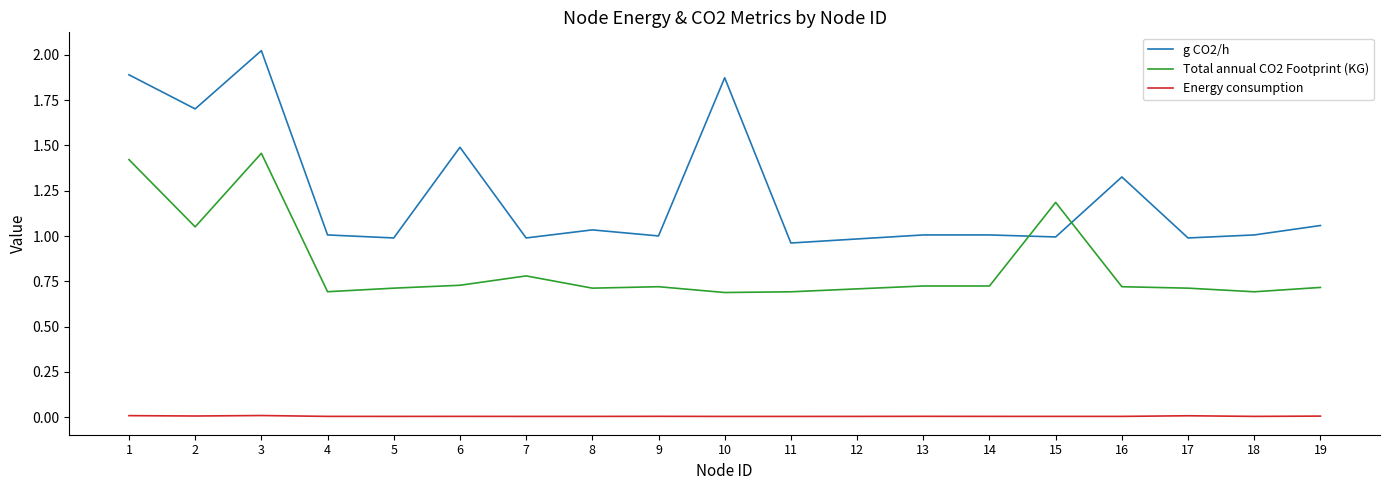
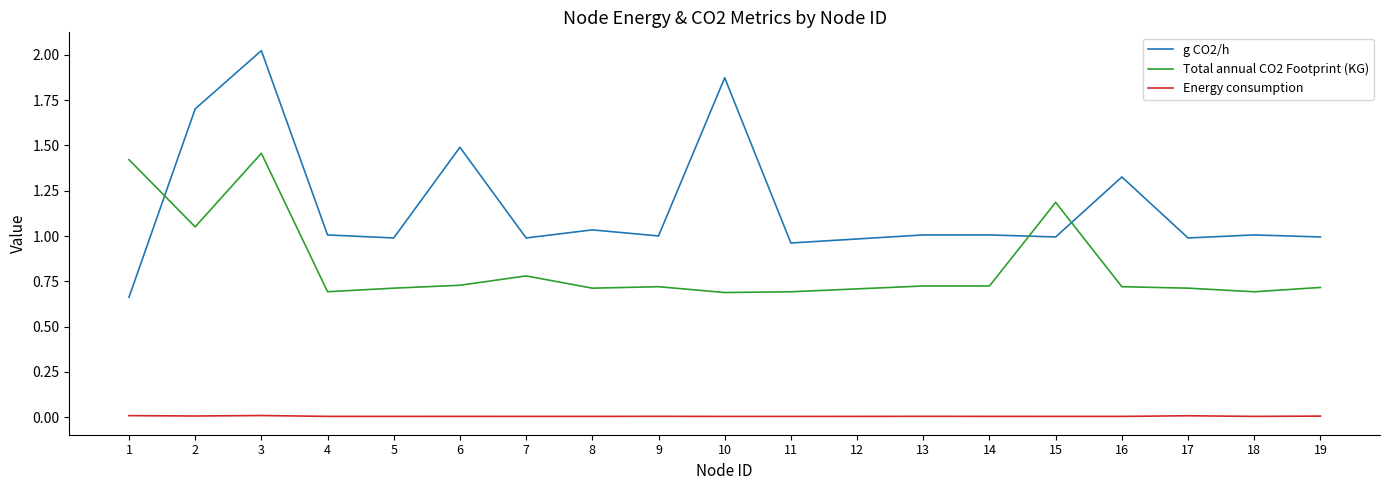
  {
    "g CO2/h": {
-     "1": 1.89,
+     "1": 0.66,
      "2": 1.70,
      "3": 2.02,
      "4": 1.01,
      "5": 0.99,
      "6": 1.49,
      "7": 0.99,
      "8": 1.03,
      "9": 1.00,
      "10": 1.87,
      "11": 0.96,
      "12": 0.98,
      "13": 1.01,
      "14": 1.01,
      "15": 0.99,
      "16": 1.33,
      "17": 0.99,
      "18": 1.01,
-     "19": 1.06
+     "19": 0.99
    },
    "Total annual CO2 Footprint (KG)": {
      "1": 1.42,
      "2": 1.05,
      "3": 1.46,
      "4": 0.69,
      "5": 0.71,
      "6": 0.73,
      "7": 0.78,
      "8": 0.71,
      "9": 0.72,
      "10": 0.69,
      "11": 0.69,
      "12": 0.71,
      "13": 0.72,
      "14": 0.72,
      "15": 1.19,
      "16": 0.72,
      "17": 0.71,
      "18": 0.69,
      "19": 0.72
    },
    "Energy consumption": {
      "1": 0.01,
      "2": 0.01,
      "3": 0.01,
      "4": 0.00,
      "5": 0.00,
      "6": 0.00,
      "7": 0.00,
      "8": 0.00,
      "9": 0.01,
      "10": 0.00,
      "11": 0.00,
      "12": 0.00,
      "13": 0.01,
      "14": 0.00,
      "15": 0.00,
      "16": 0.00,
      "17": 0.01,
      "18": 0.00,
      "19": 0.01
    }
  }
